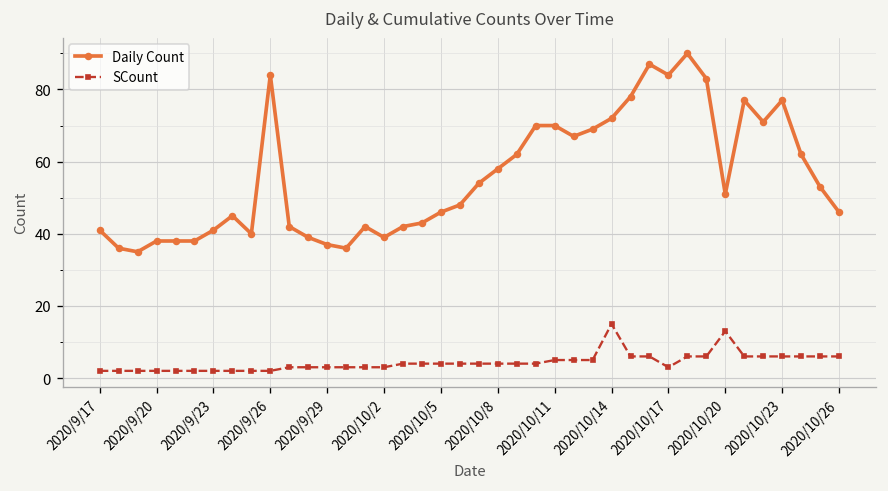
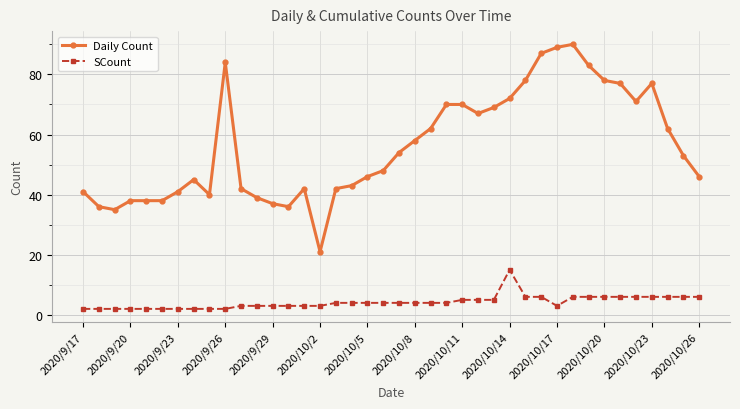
  {
    "Daily Count": {
      "2020/9/17": 41,
      "2020/9/20": 38,
      "2020/9/23": 41,
      "2020/9/26": 84,
      "2020/9/29": 37,
-     "2020/10/2": 39,
+     "2020/10/2": 21,
      "2020/10/5": 46,
      "2020/10/8": 58,
      "2020/10/11": 70,
      "2020/10/14": 72,
-     "2020/10/17": 84,
-     "2020/10/20": 51,
+     "2020/10/17": 89,
+     "2020/10/20": 78,
      "2020/10/23": 77,
      "2020/10/26": 46
    },
    "SCount": {
      "2020/9/17": 2,
      "2020/9/20": 2,
      "2020/9/23": 2,
      "2020/9/26": 2,
      "2020/9/29": 3,
      "2020/10/2": 3,
      "2020/10/5": 4,
      "2020/10/8": 4,
      "2020/10/11": 5,
      "2020/10/14": 15,
      "2020/10/17": 3,
-     "2020/10/20": 13,
+     "2020/10/20": 6,
      "2020/10/23": 6,
      "2020/10/26": 6
    }
  }
